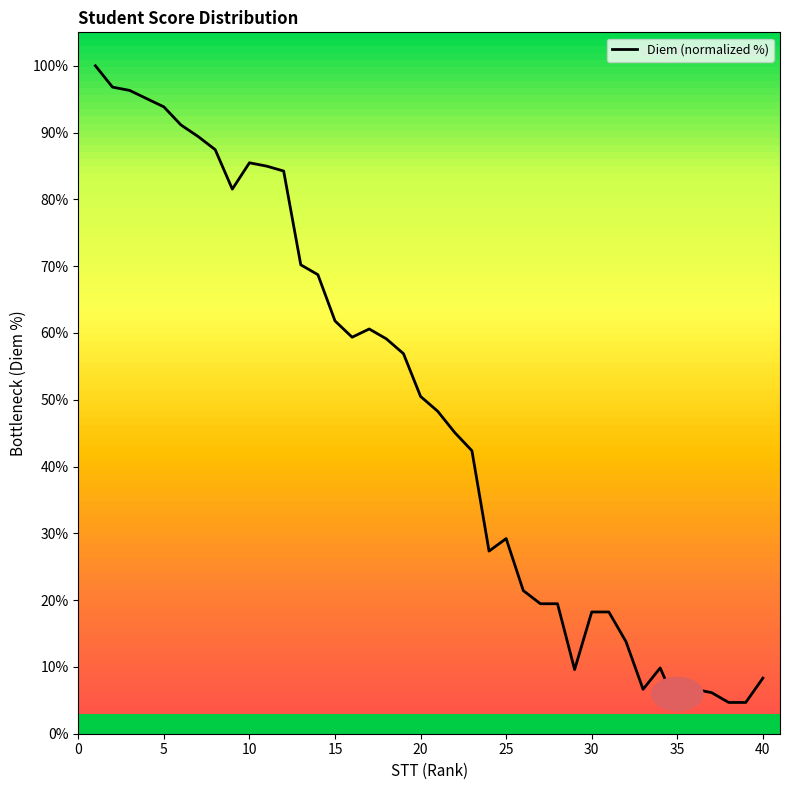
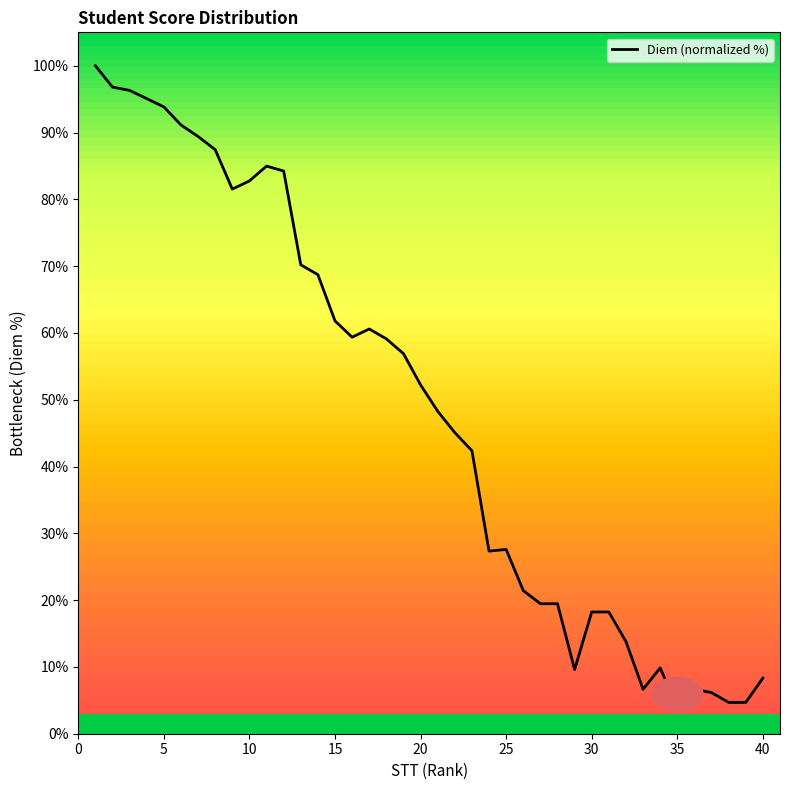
  {
    "5": "94%",
-   "10": "85%",
+   "10": "83%",
    "15": "62%",
-   "20": "50%",
-   "25": "29%",
+   "20": "52%",
+   "25": "28%",
    "30": "18%",
    "40": "8%"
  }
